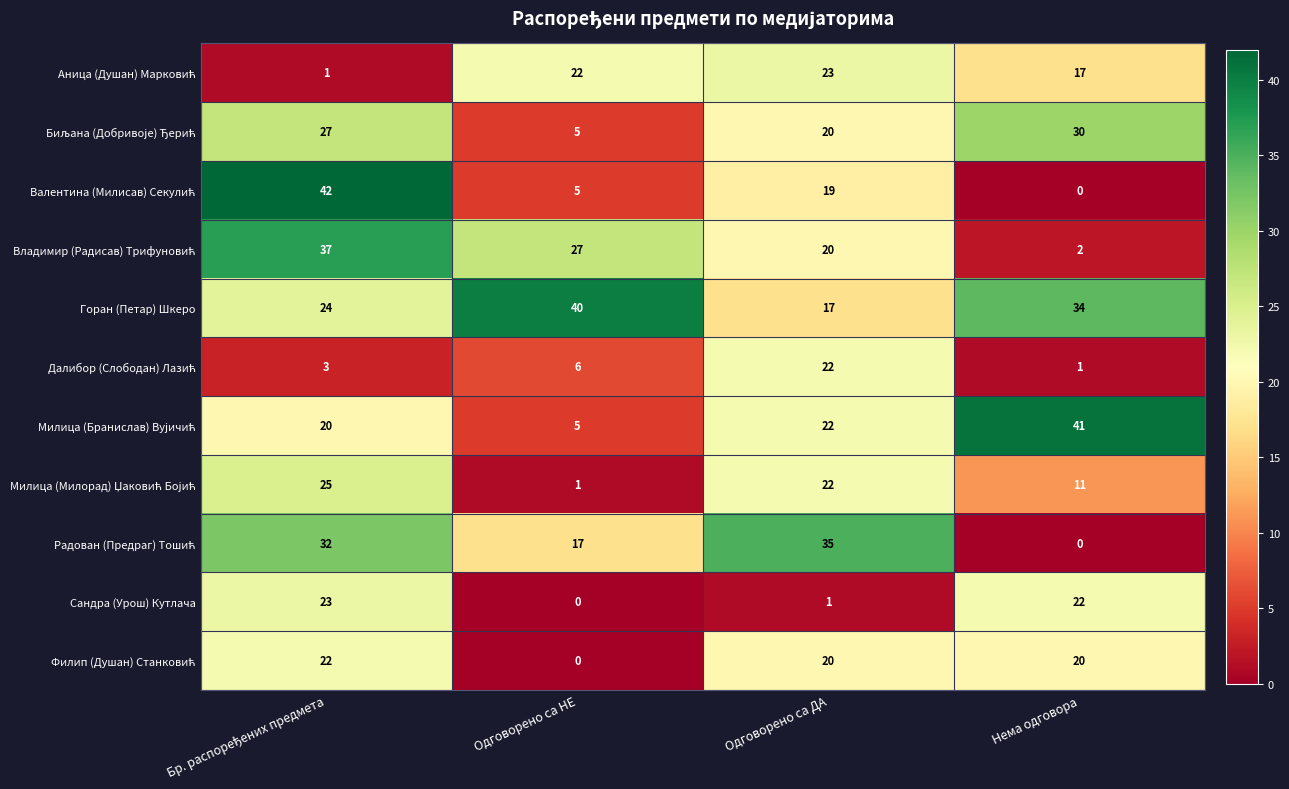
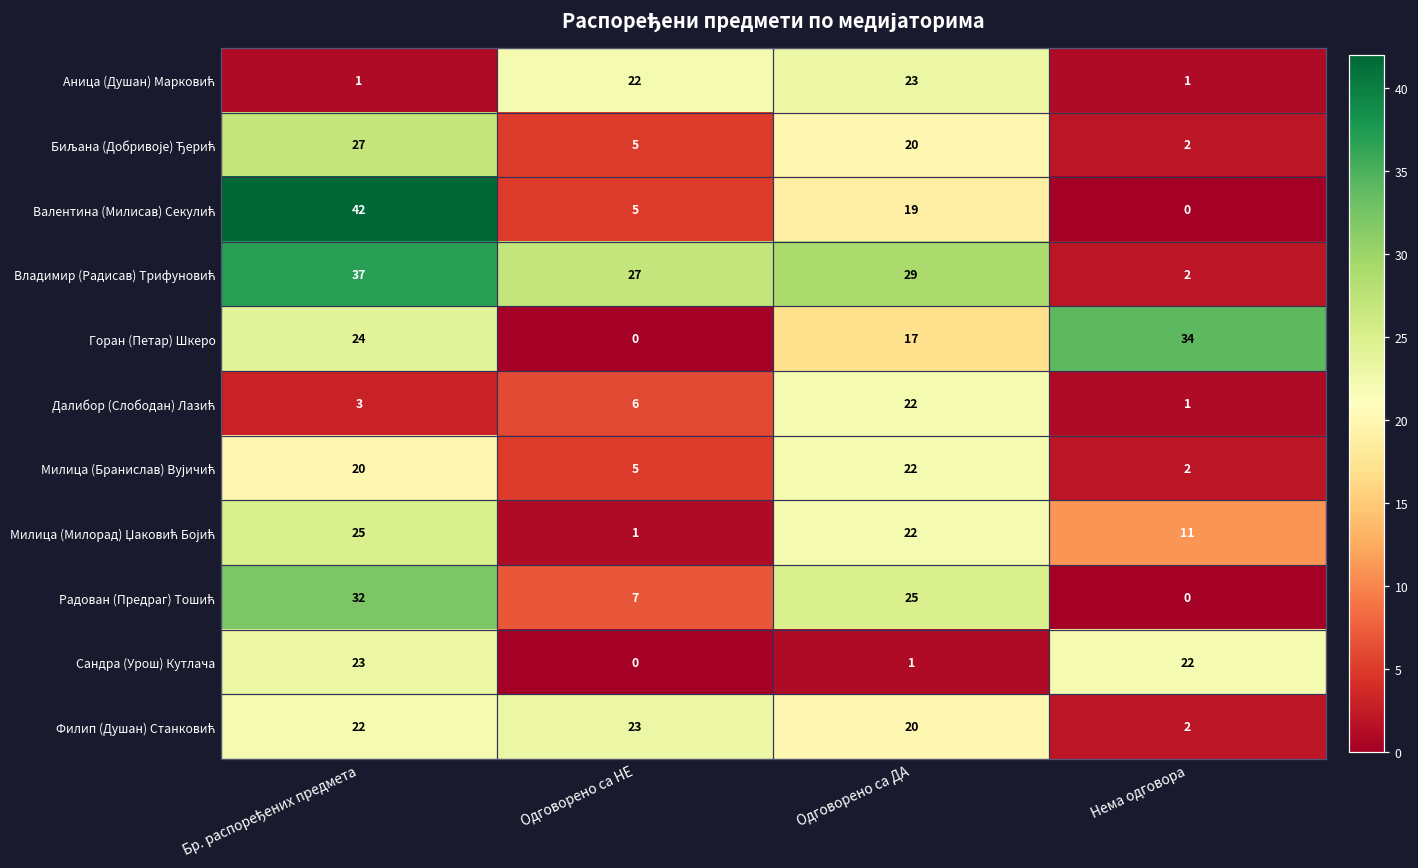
  {
    "Аница (Душан) Марковић": {
      "Бр. распоређених предмета": 1,
      "Одговорено са НЕ": 22,
      "Одговорено са ДА": 23,
-     "Нема одговора": 17
+     "Нема одговора": 1
    },
    "Биљана (Добривоје) Ђерић": {
      "Бр. распоређених предмета": 27,
      "Одговорено са НЕ": 5,
      "Одговорено са ДА": 20,
-     "Нема одговора": 30
+     "Нема одговора": 2
    },
    "Валентина (Милисав) Секулић": {
      "Бр. распоређених предмета": 42,
      "Одговорено са НЕ": 5,
      "Одговорено са ДА": 19,
      "Нема одговора": 0
    },
    "Владимир (Радисав) Трифуновић": {
      "Бр. распоређених предмета": 37,
      "Одговорено са НЕ": 27,
-     "Одговорено са ДА": 20,
+     "Одговорено са ДА": 29,
      "Нема одговора": 2
    },
    "Горан (Петар) Шкеро": {
      "Бр. распоређених предмета": 24,
-     "Одговорено са НЕ": 40,
+     "Одговорено са НЕ": 0,
      "Одговорено са ДА": 17,
      "Нема одговора": 34
    },
    "Далибор (Слободан) Лазић": {
      "Бр. распоређених предмета": 3,
      "Одговорено са НЕ": 6,
      "Одговорено са ДА": 22,
      "Нема одговора": 1
    },
    "Милица (Бранислав) Вујичић": {
      "Бр. распоређених предмета": 20,
      "Одговорено са НЕ": 5,
      "Одговорено са ДА": 22,
-     "Нема одговора": 41
+     "Нема одговора": 2
    },
    "Милица (Милорад) Џаковић Бојић": {
      "Бр. распоређених предмета": 25,
      "Одговорено са НЕ": 1,
      "Одговорено са ДА": 22,
      "Нема одговора": 11
    },
    "Радован (Предраг) Тошић": {
      "Бр. распоређених предмета": 32,
-     "Одговорено са НЕ": 17,
-     "Одговорено са ДА": 35,
+     "Одговорено са НЕ": 7,
+     "Одговорено са ДА": 25,
      "Нема одговора": 0
    },
    "Сандра (Урош) Кутлача": {
      "Бр. распоређених предмета": 23,
      "Одговорено са НЕ": 0,
      "Одговорено са ДА": 1,
      "Нема одговора": 22
    },
    "Филип (Душан) Станковић": {
      "Бр. распоређених предмета": 22,
-     "Одговорено са НЕ": 0,
+     "Одговорено са НЕ": 23,
      "Одговорено са ДА": 20,
-     "Нема одговора": 20
+     "Нема одговора": 2
    }
  }
